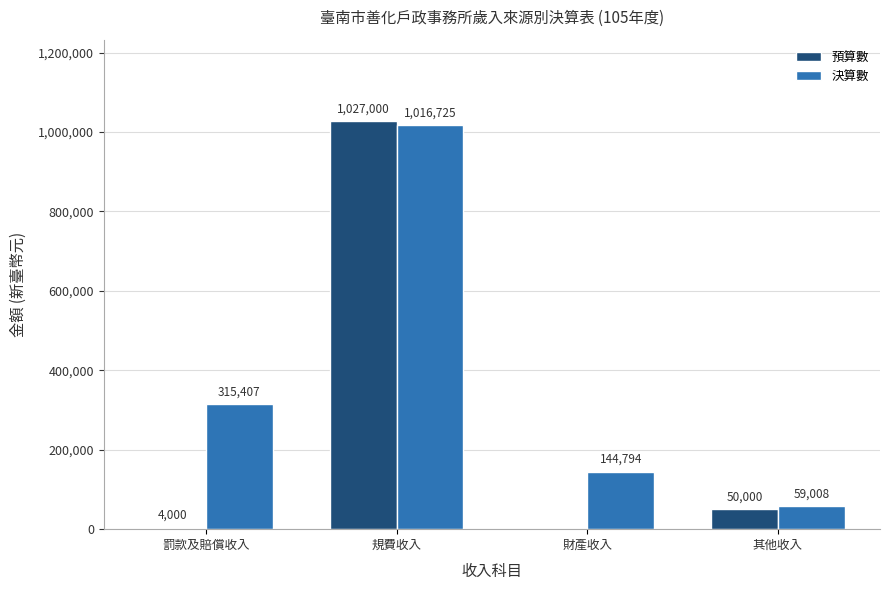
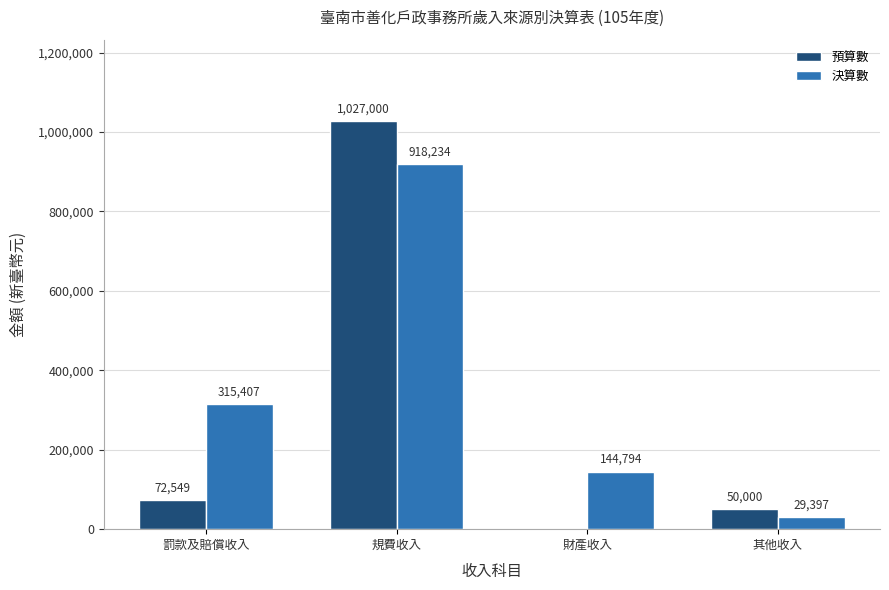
  {
    "預算數": {
-     "罰款及賠償收入": "4,000",
+     "罰款及賠償收入": "72,549",
      "規費收入": "1,027,000",
      "其他收入": "50,000"
    },
    "決算數": {
      "罰款及賠償收入": "315,407",
-     "規費收入": "1,016,725",
+     "規費收入": "918,234",
      "財產收入": "144,794",
-     "其他收入": "59,008"
+     "其他收入": "29,397"
    }
  }
